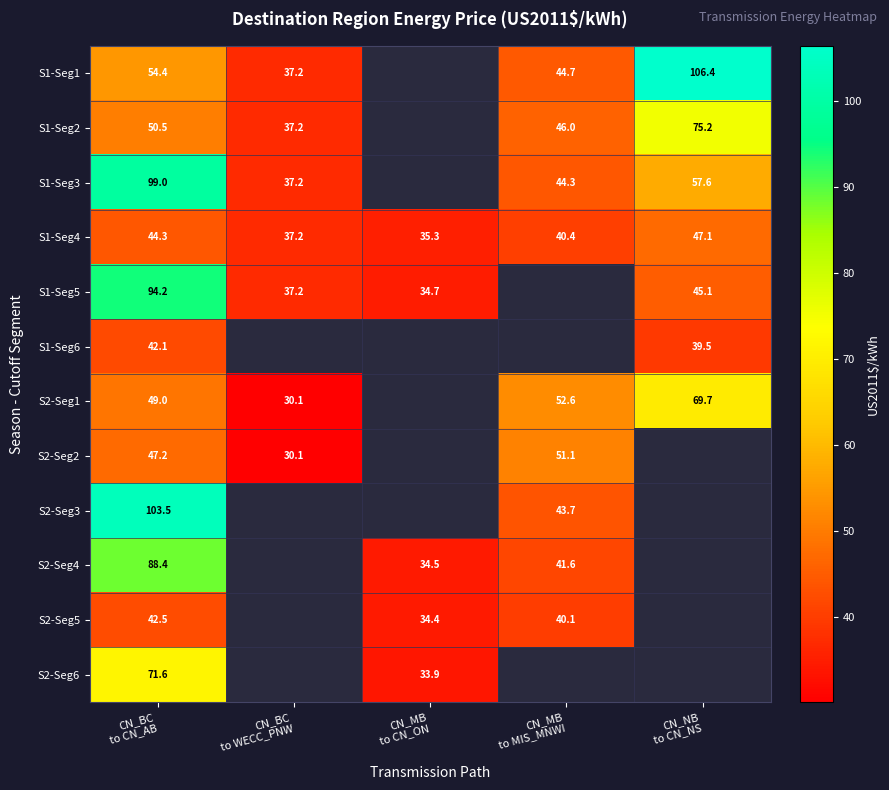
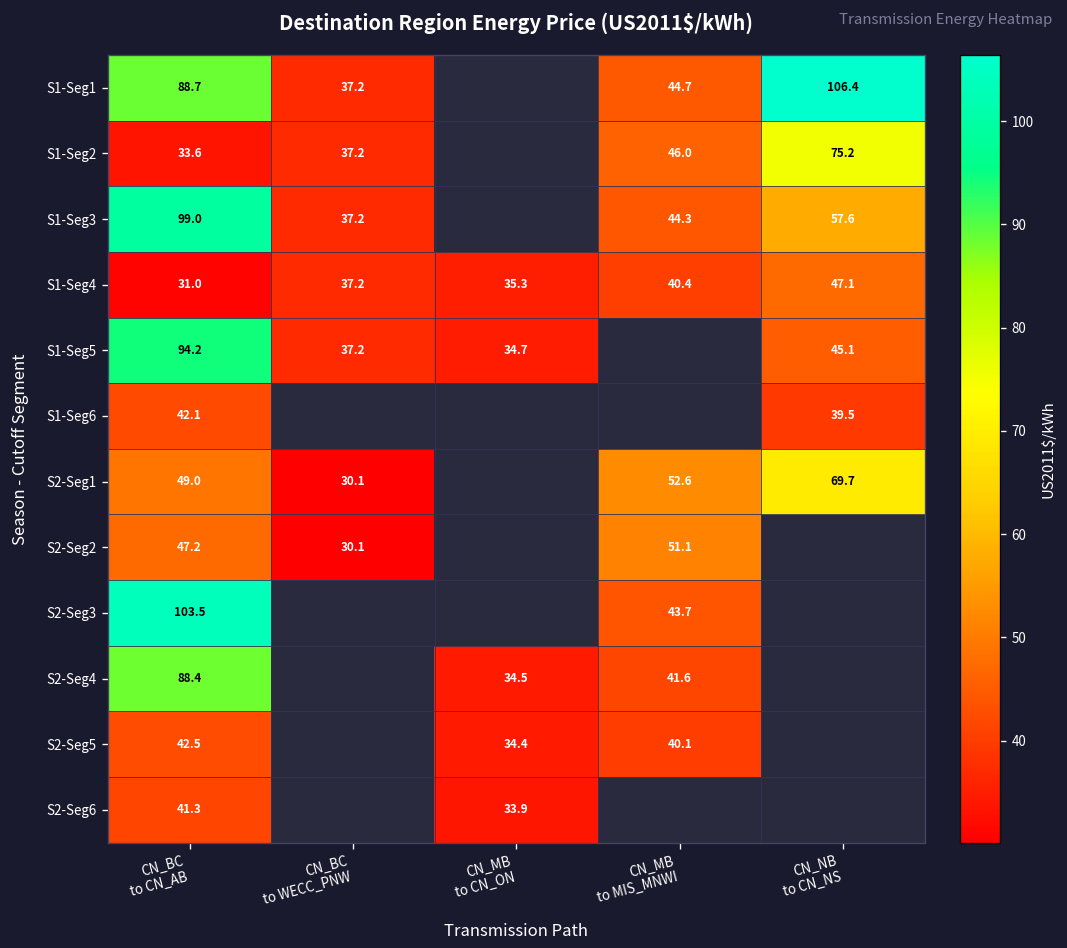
  {
    "S1-Seg1": {
-     "CN_BC to CN_AB": 54.4,
+     "CN_BC to CN_AB": 88.7,
      "CN_BC to WECC_PNW": 37.2,
      "CN_MB to MIS_MNWI": 44.7,
      "CN_NB to CN_NS": 106.4
    },
    "S1-Seg2": {
-     "CN_BC to CN_AB": 50.5,
+     "CN_BC to CN_AB": 33.6,
      "CN_BC to WECC_PNW": 37.2,
      "CN_MB to MIS_MNWI": 46.0,
      "CN_NB to CN_NS": 75.2
    },
    "S1-Seg3": {
      "CN_BC to CN_AB": 99.0,
      "CN_BC to WECC_PNW": 37.2,
      "CN_MB to MIS_MNWI": 44.3,
      "CN_NB to CN_NS": 57.6
    },
    "S1-Seg4": {
-     "CN_BC to CN_AB": 44.3,
+     "CN_BC to CN_AB": 31.0,
      "CN_BC to WECC_PNW": 37.2,
      "CN_MB to CN_ON": 35.3,
      "CN_MB to MIS_MNWI": 40.4,
      "CN_NB to CN_NS": 47.1
    },
    "S1-Seg5": {
      "CN_BC to CN_AB": 94.2,
      "CN_BC to WECC_PNW": 37.2,
      "CN_MB to CN_ON": 34.7,
      "CN_NB to CN_NS": 45.1
    },
    "S1-Seg6": {
      "CN_BC to CN_AB": 42.1,
      "CN_NB to CN_NS": 39.5
    },
    "S2-Seg1": {
      "CN_BC to CN_AB": 49.0,
      "CN_BC to WECC_PNW": 30.1,
      "CN_MB to MIS_MNWI": 52.6,
      "CN_NB to CN_NS": 69.7
    },
    "S2-Seg2": {
      "CN_BC to CN_AB": 47.2,
      "CN_BC to WECC_PNW": 30.1,
      "CN_MB to MIS_MNWI": 51.1
    },
    "S2-Seg3": {
      "CN_BC to CN_AB": 103.5,
      "CN_MB to MIS_MNWI": 43.7
    },
    "S2-Seg4": {
      "CN_BC to CN_AB": 88.4,
      "CN_MB to CN_ON": 34.5,
      "CN_MB to MIS_MNWI": 41.6
    },
    "S2-Seg5": {
      "CN_BC to CN_AB": 42.5,
      "CN_MB to CN_ON": 34.4,
      "CN_MB to MIS_MNWI": 40.1
    },
    "S2-Seg6": {
-     "CN_BC to CN_AB": 71.6,
+     "CN_BC to CN_AB": 41.3,
      "CN_MB to CN_ON": 33.9
    }
  }
